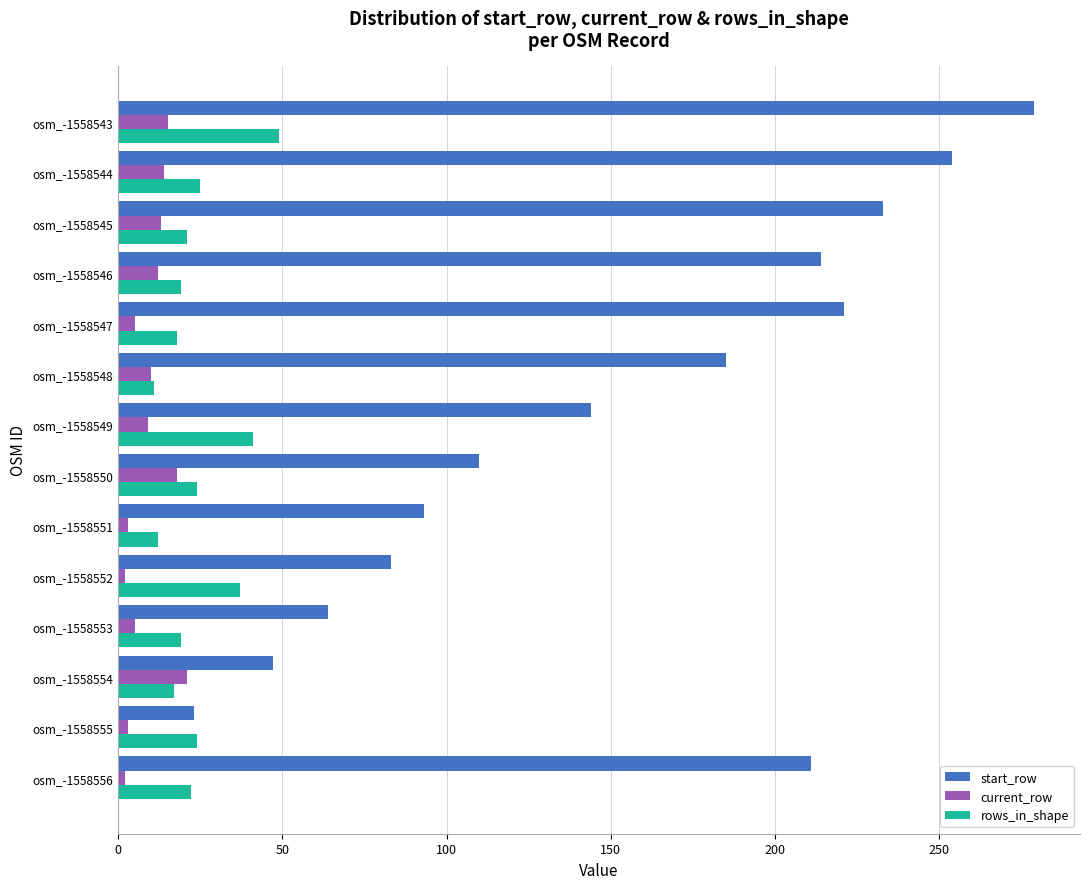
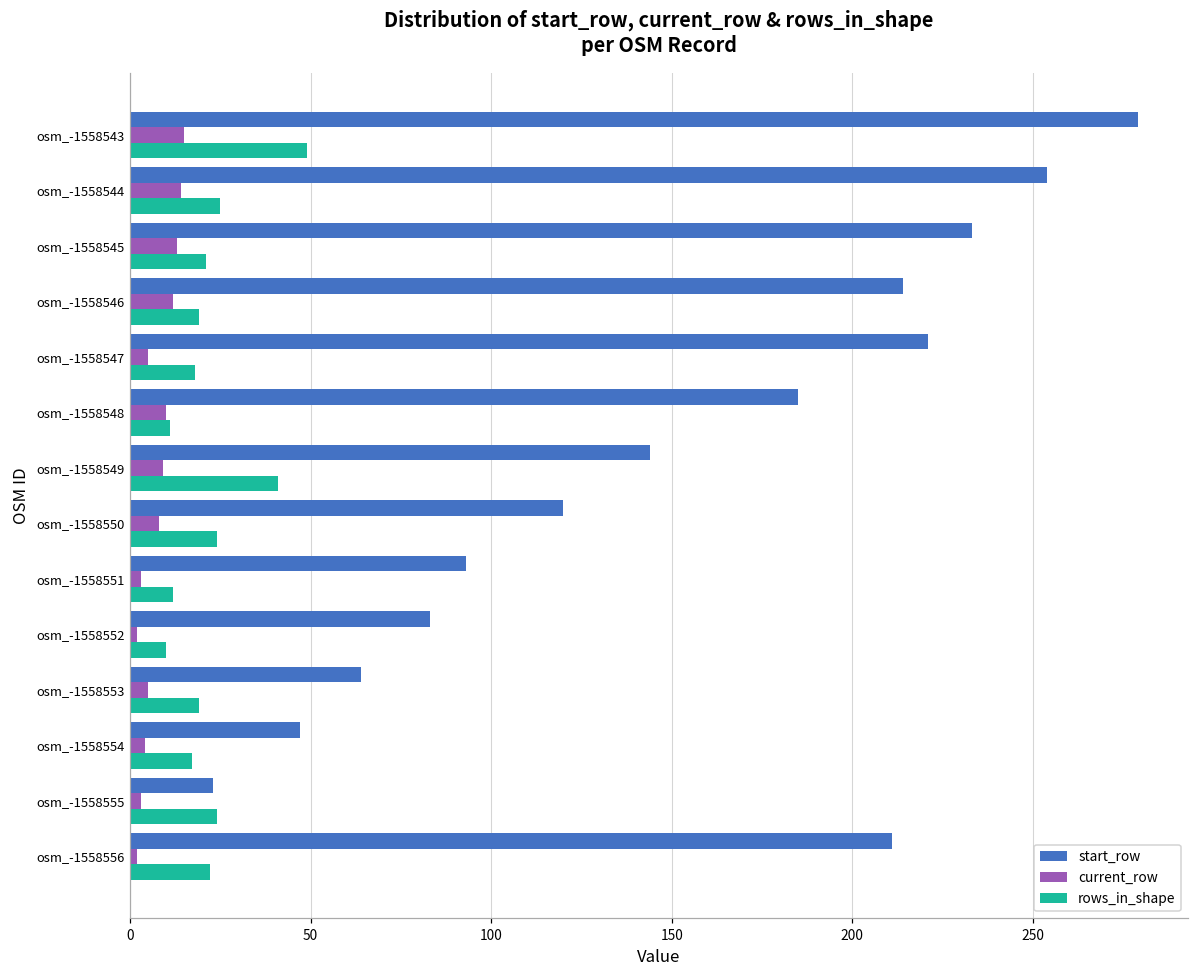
  {
    "start_row": {
      "osm_-1558543": 279,
      "osm_-1558544": 254,
      "osm_-1558545": 233,
      "osm_-1558546": 214,
      "osm_-1558547": 221,
      "osm_-1558548": 185,
      "osm_-1558549": 144,
-     "osm_-1558550": 110,
+     "osm_-1558550": 120,
      "osm_-1558551": 93,
      "osm_-1558552": 83,
      "osm_-1558553": 64,
      "osm_-1558554": 47,
      "osm_-1558555": 23,
      "osm_-1558556": 211
    },
    "current_row": {
      "osm_-1558543": 15,
      "osm_-1558544": 14,
      "osm_-1558545": 13,
      "osm_-1558546": 12,
      "osm_-1558547": 5,
      "osm_-1558548": 10,
      "osm_-1558549": 9,
-     "osm_-1558550": 18,
+     "osm_-1558550": 8,
      "osm_-1558551": 3,
      "osm_-1558552": 2,
      "osm_-1558553": 5,
-     "osm_-1558554": 21,
+     "osm_-1558554": 4,
      "osm_-1558555": 3,
      "osm_-1558556": 2
    },
    "rows_in_shape": {
      "osm_-1558543": 49,
      "osm_-1558544": 25,
      "osm_-1558545": 21,
      "osm_-1558546": 19,
      "osm_-1558547": 18,
      "osm_-1558548": 11,
      "osm_-1558549": 41,
      "osm_-1558550": 24,
      "osm_-1558551": 12,
-     "osm_-1558552": 37,
+     "osm_-1558552": 10,
      "osm_-1558553": 19,
      "osm_-1558554": 17,
      "osm_-1558555": 24,
      "osm_-1558556": 22
    }
  }
